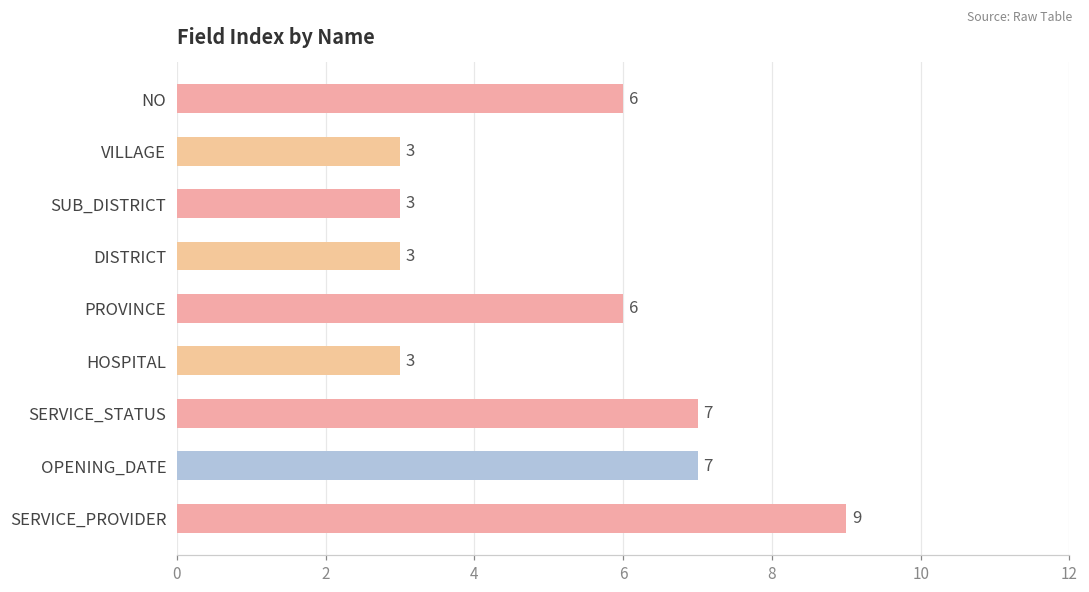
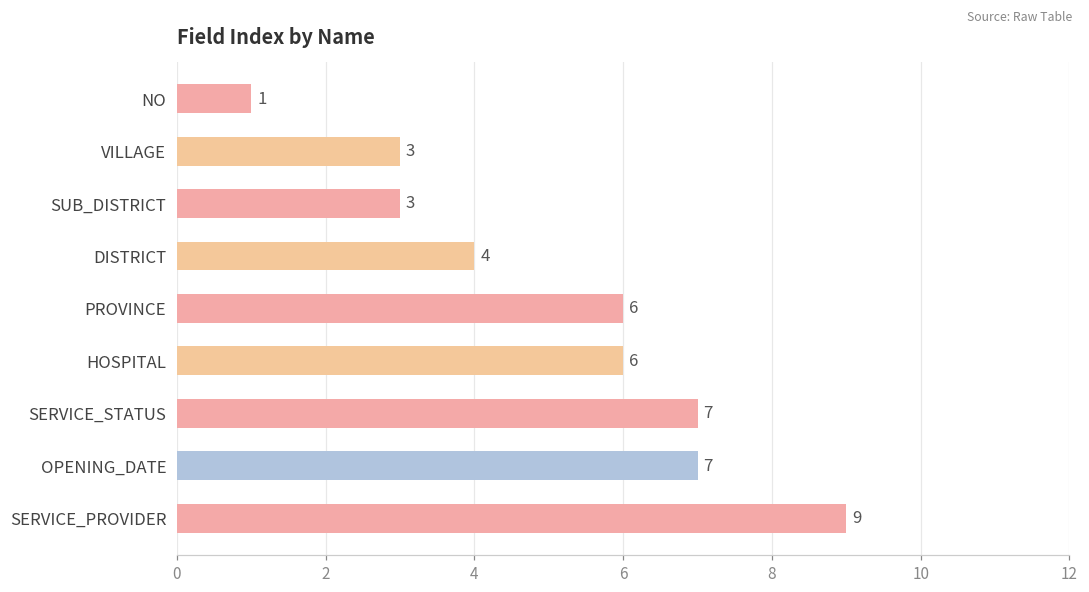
  {
-   "NO": 6,
+   "NO": 1,
    "VILLAGE": 3,
    "SUB_DISTRICT": 3,
-   "DISTRICT": 3,
+   "DISTRICT": 4,
    "PROVINCE": 6,
-   "HOSPITAL": 3,
+   "HOSPITAL": 6,
    "SERVICE_STATUS": 7,
    "OPENING_DATE": 7,
    "SERVICE_PROVIDER": 9
  }
